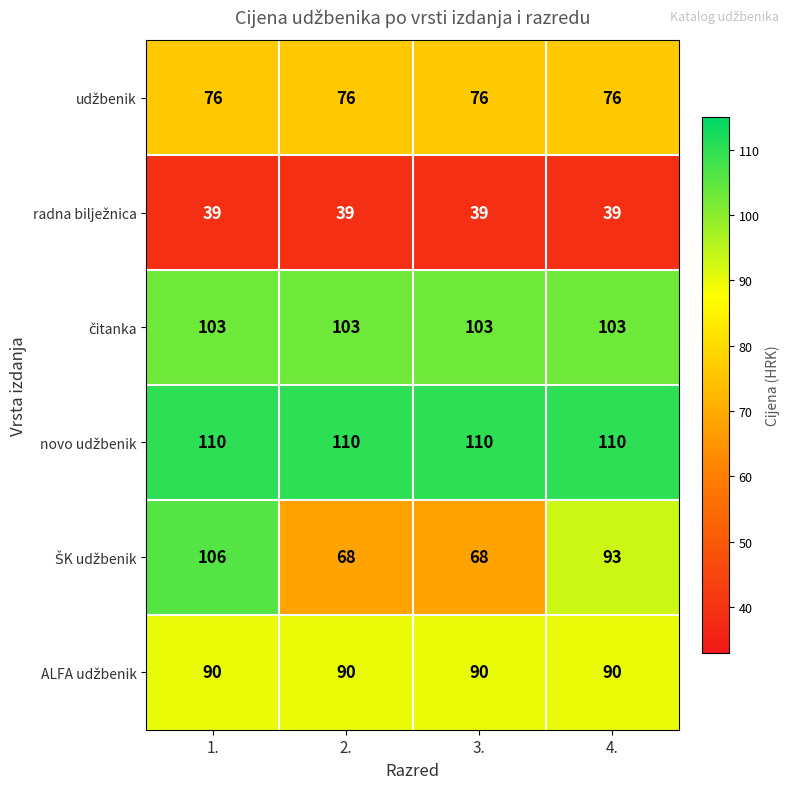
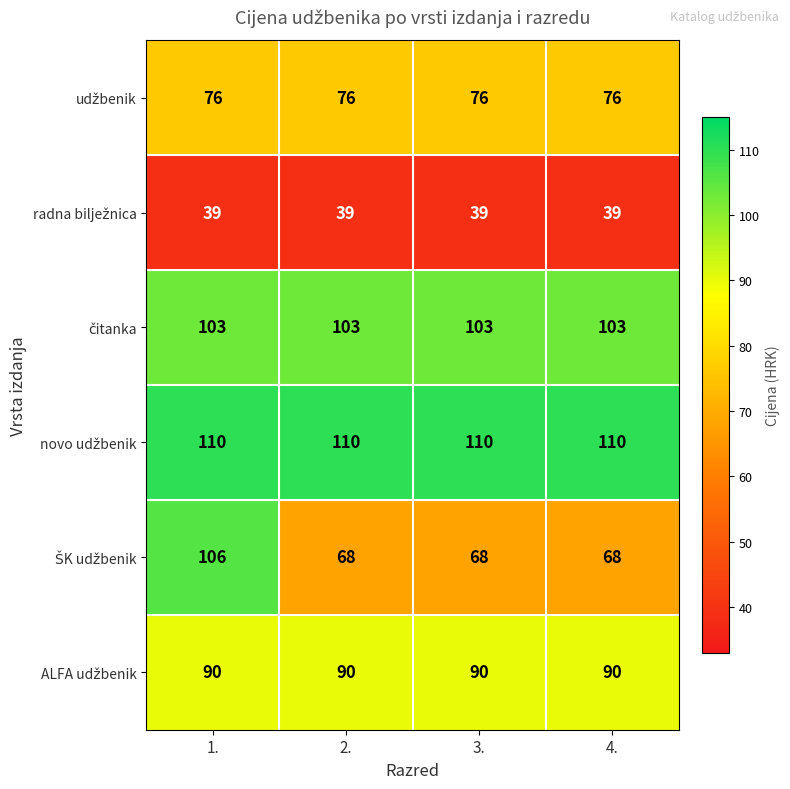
  {
    "udžbenik": {
      "1.": 76,
      "2.": 76,
      "3.": 76,
      "4.": 76
    },
    "radna bilježnica": {
      "1.": 39,
      "2.": 39,
      "3.": 39,
      "4.": 39
    },
    "čitanka": {
      "1.": 103,
      "2.": 103,
      "3.": 103,
      "4.": 103
    },
    "novo udžbenik": {
      "1.": 110,
      "2.": 110,
      "3.": 110,
      "4.": 110
    },
    "ŠK udžbenik": {
      "1.": 106,
      "2.": 68,
      "3.": 68,
-     "4.": 93
+     "4.": 68
    },
    "ALFA udžbenik": {
      "1.": 90,
      "2.": 90,
      "3.": 90,
      "4.": 90
    }
  }
